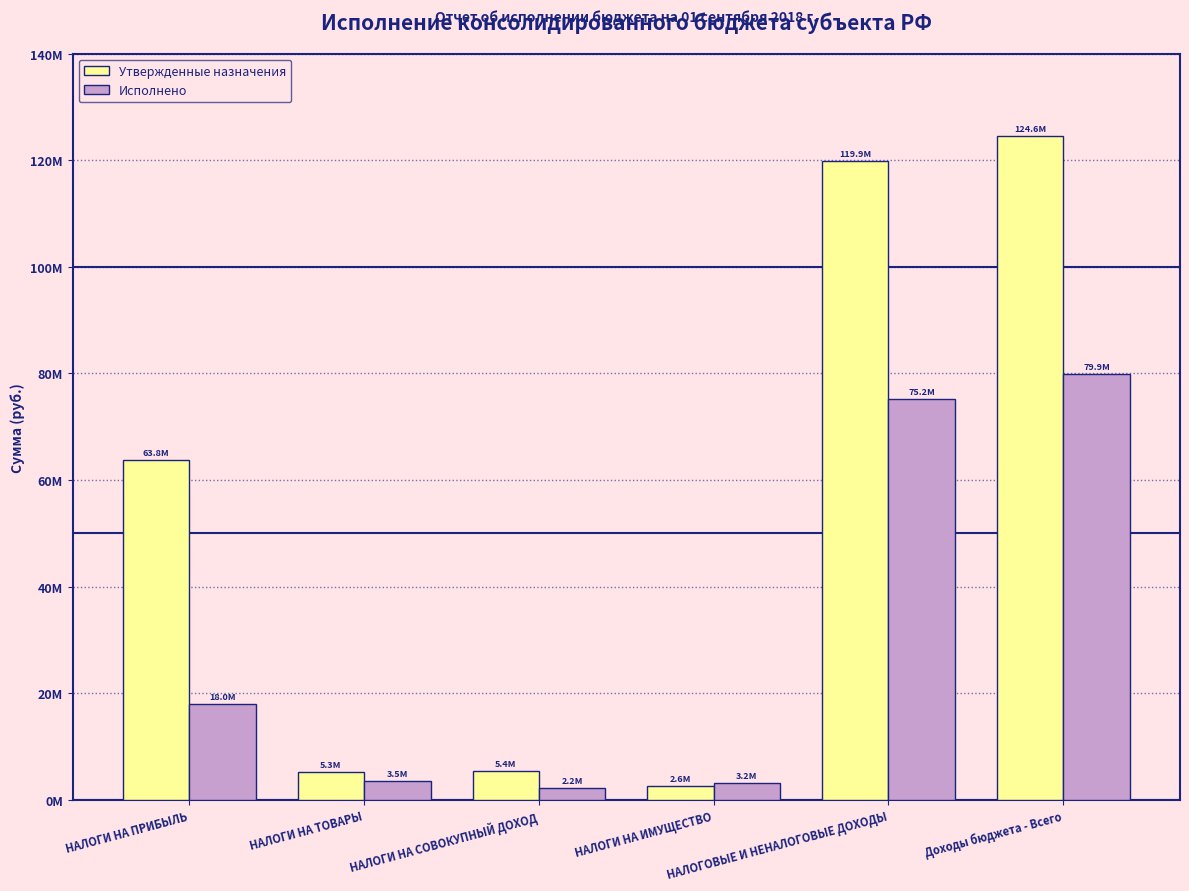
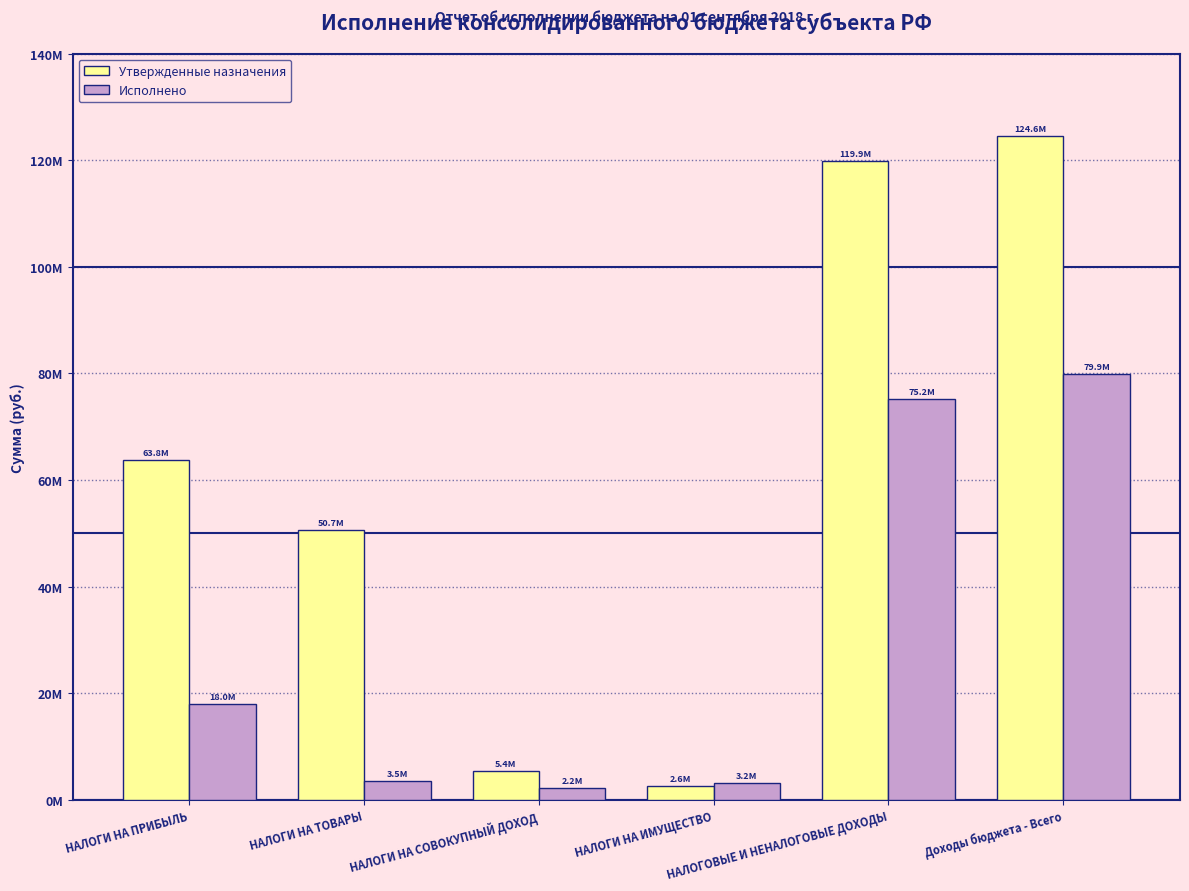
  {
    "Утвержденные назначения": {
      "НАЛОГИ НА ПРИБЫЛЬ": "63.8M",
-     "НАЛОГИ НА ТОВАРЫ": "5.3M",
+     "НАЛОГИ НА ТОВАРЫ": "50.7M",
      "НАЛОГИ НА СОВОКУПНЫЙ ДОХОД": "5.4M",
      "НАЛОГИ НА ИМУЩЕСТВО": "2.6M",
      "НАЛОГОВЫЕ И НЕНАЛОГОВЫЕ ДОХОДЫ": "119.9M",
      "Доходы бюджета - Всего": "124.6M"
    },
    "Исполнено": {
      "НАЛОГИ НА ПРИБЫЛЬ": "18.0M",
      "НАЛОГИ НА ТОВАРЫ": "3.5M",
      "НАЛОГИ НА СОВОКУПНЫЙ ДОХОД": "2.2M",
      "НАЛОГИ НА ИМУЩЕСТВО": "3.2M",
      "НАЛОГОВЫЕ И НЕНАЛОГОВЫЕ ДОХОДЫ": "75.2M",
      "Доходы бюджета - Всего": "79.9M"
    }
  }
